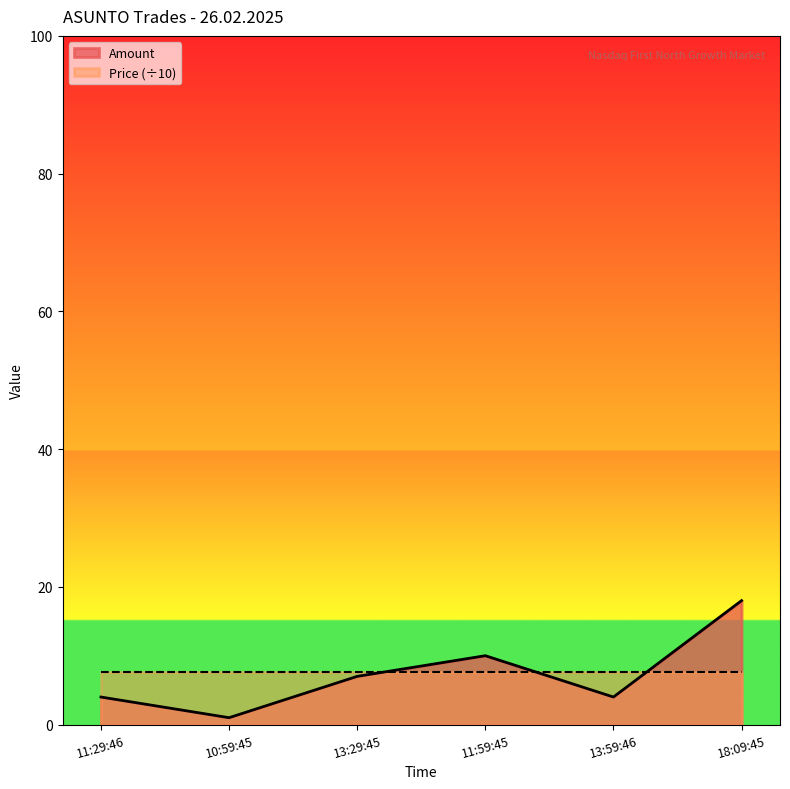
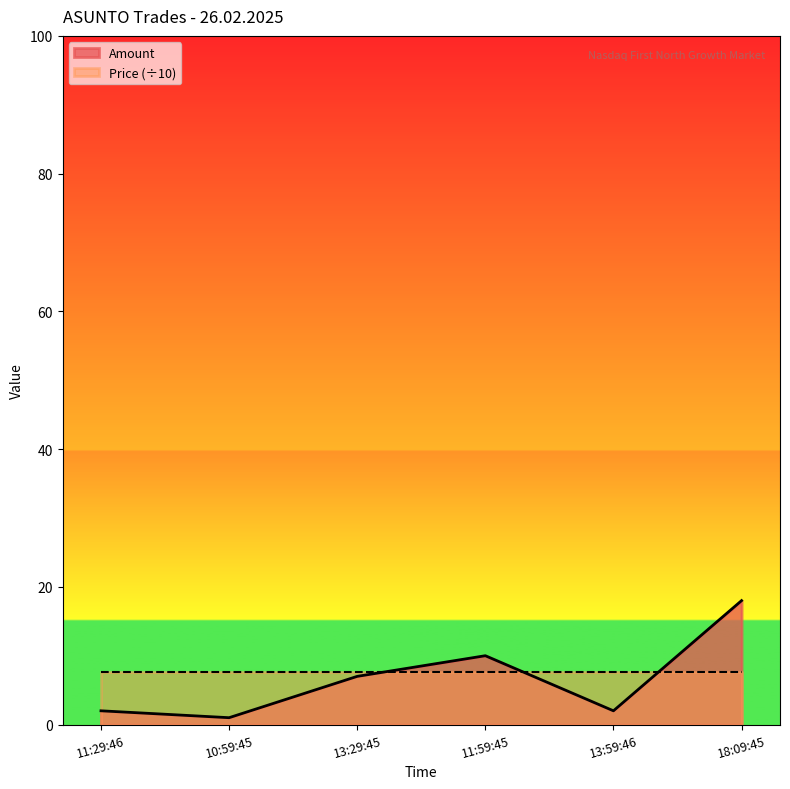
  {
    "Amount": {
-     "11:29:46": 4,
+     "11:29:46": 2,
      "10:59:45": 1,
      "13:29:45": 7,
      "11:59:45": 10,
-     "13:59:46": 4,
+     "13:59:46": 2,
      "18:09:45": 18
    },
    "Price (÷10)": {
      "11:29:46": 8,
      "10:59:45": 8,
      "13:29:45": 8,
      "11:59:45": 8,
      "13:59:46": 8,
      "18:09:45": 8
    }
  }
